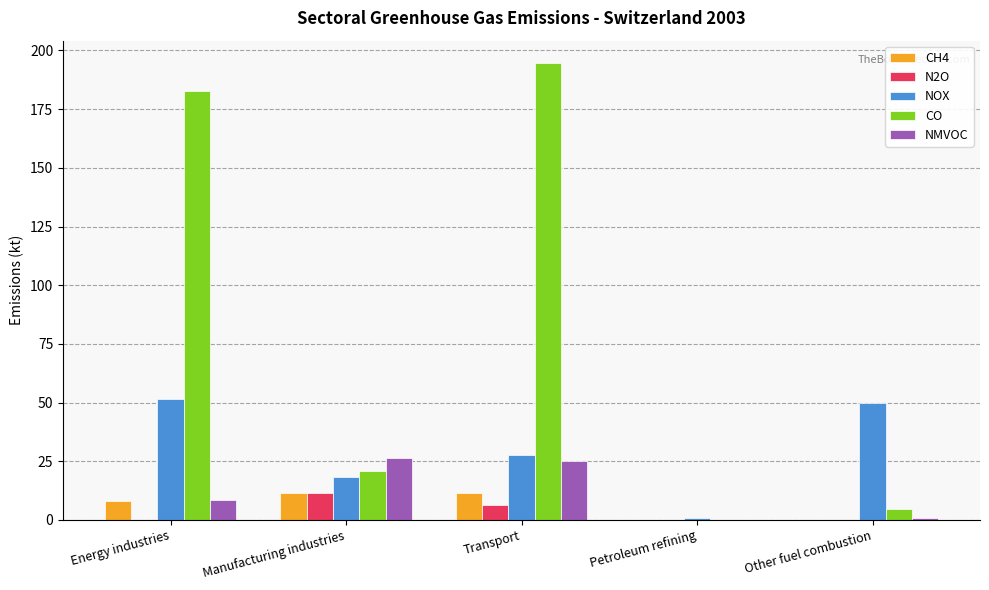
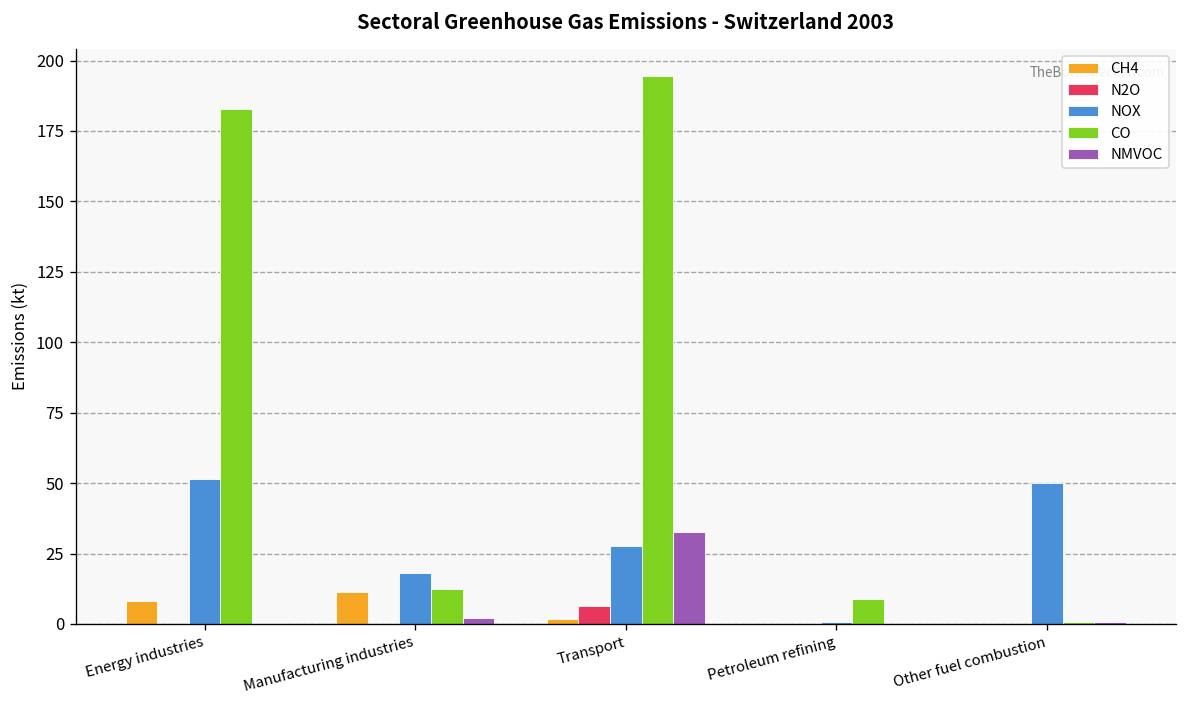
  {
    "CH4": {
      "Energy industries": 8,
      "Manufacturing industries": 11,
-     "Transport": 12
+     "Transport": 2
    },
    "N2O": {
-     "Manufacturing industries": 12,
+     "Manufacturing industries": 0,
      "Transport": 6
    },
    "NOX": {
      "Energy industries": 51,
      "Manufacturing industries": 18,
      "Transport": 28,
      "Other fuel combustion": 50
    },
    "CO": {
      "Energy industries": 183,
-     "Manufacturing industries": 21,
+     "Manufacturing industries": 12,
      "Transport": 194,
-     "Petroleum refining": 0,
-     "Other fuel combustion": 5
+     "Petroleum refining": 9,
+     "Other fuel combustion": 1
    },
    "NMVOC": {
-     "Energy industries": 8,
-     "Manufacturing industries": 26,
-     "Transport": 25
+     "Energy industries": 0,
+     "Manufacturing industries": 2,
+     "Transport": 32
    }
  }
